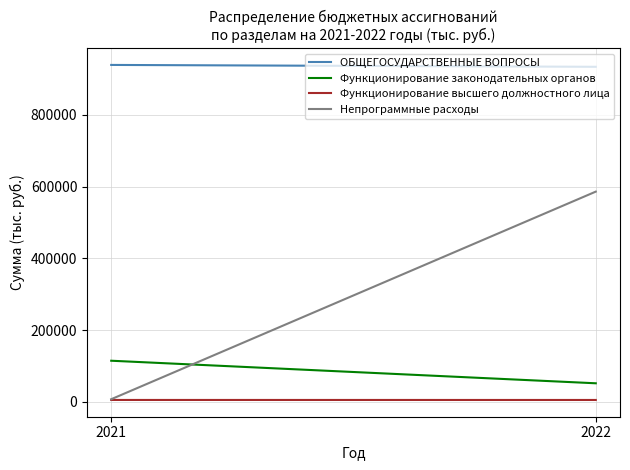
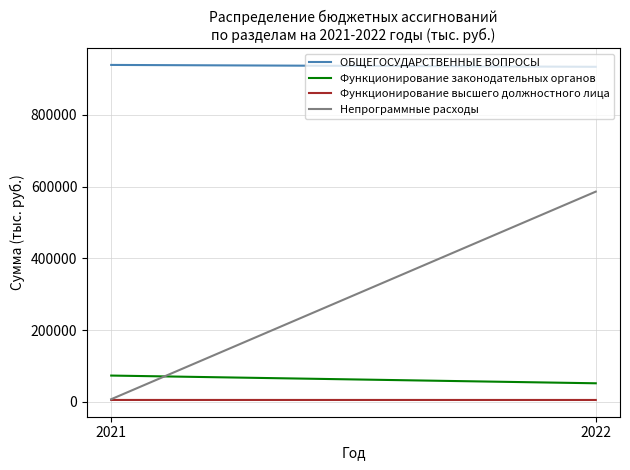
  {
    "ОБЩЕГОСУДАРСТВЕННЫЕ ВОПРОСЫ": {
      "2021": 940000
    },
    "Функционирование законодательных органов": {
-     "2021": 110000,
+     "2021": 70000,
      "2022": 50000
    },
    "Функционирование высшего должностного лица": {
      "2022": 10000
    },
    "Непрограммные расходы": {
      "2022": 590000
    }
  }
